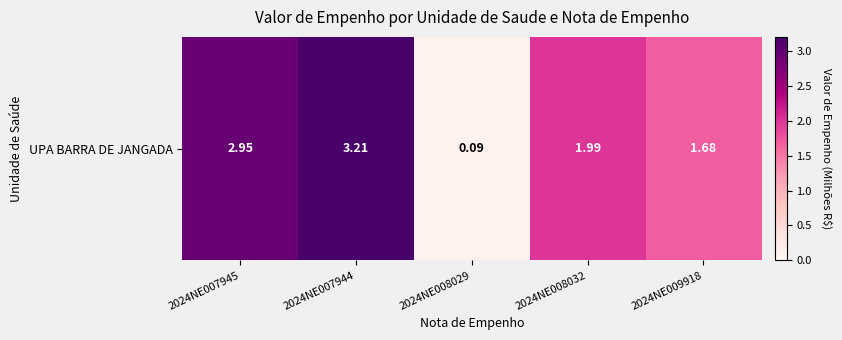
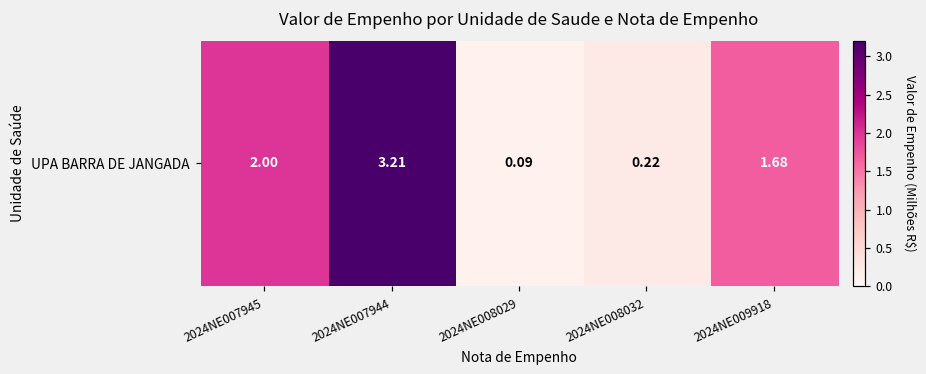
  {
    "UPA BARRA DE JANGADA": {
-     "2024NE007945": 2.95,
+     "2024NE007945": 2.00,
      "2024NE007944": 3.21,
      "2024NE008029": 0.09,
-     "2024NE008032": 1.99,
+     "2024NE008032": 0.22,
      "2024NE009918": 1.68
    }
  }
